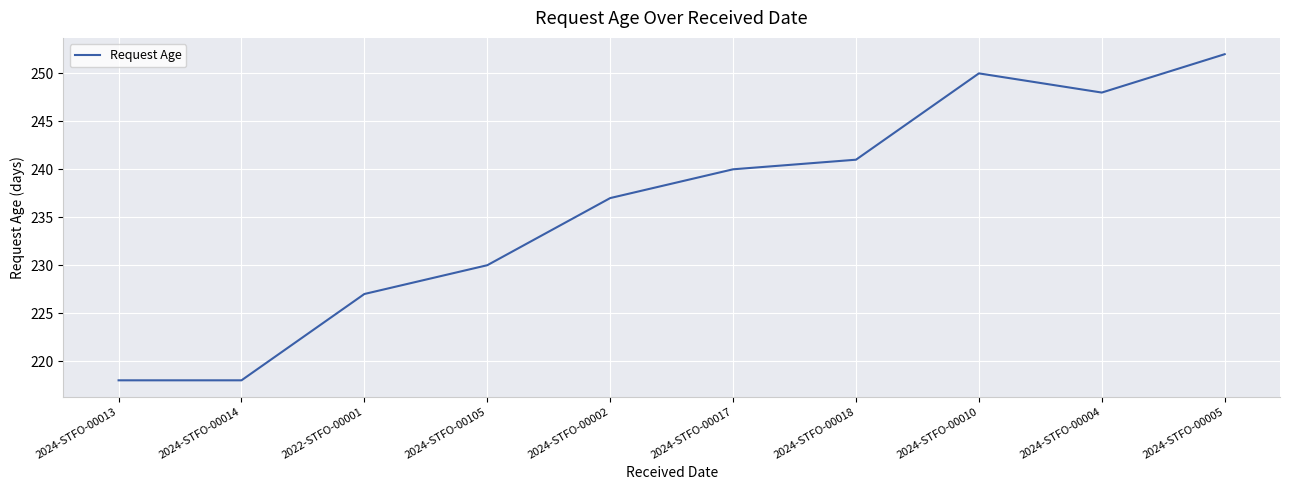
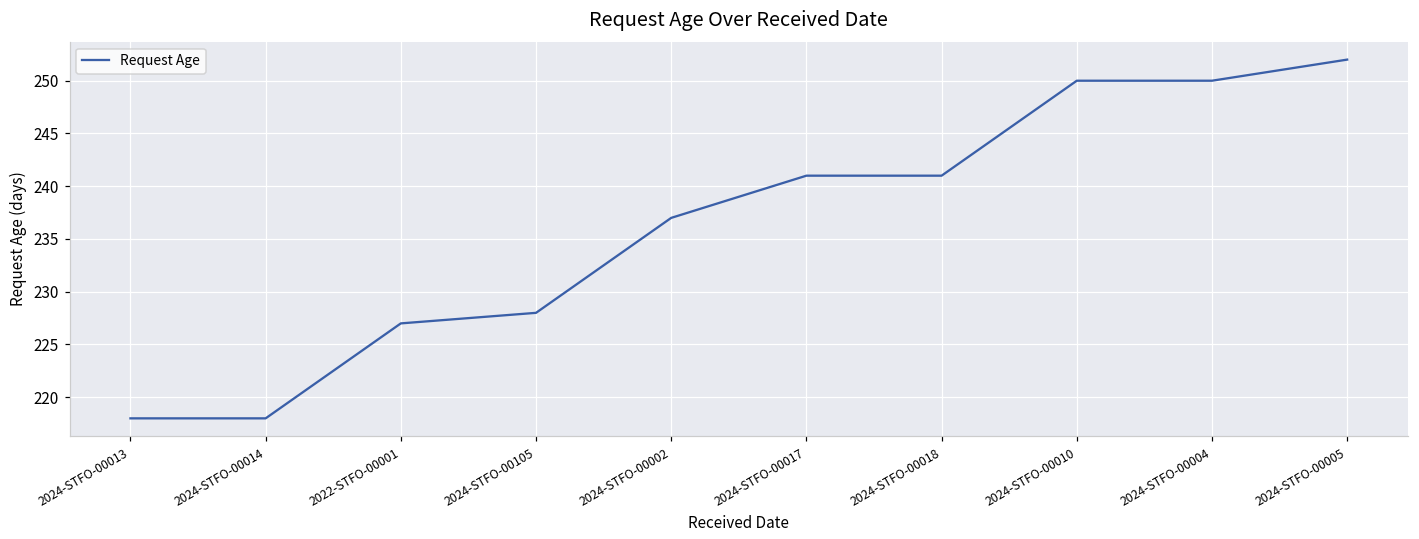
  {
    "2024-STFO-00013": 218,
    "2024-STFO-00014": 218,
    "2022-STFO-00001": 227,
-   "2024-STFO-00105": 230,
+   "2024-STFO-00105": 228,
    "2024-STFO-00002": 237,
-   "2024-STFO-00017": 240,
+   "2024-STFO-00017": 241,
    "2024-STFO-00018": 241,
    "2024-STFO-00010": 250,
-   "2024-STFO-00004": 248,
+   "2024-STFO-00004": 250,
    "2024-STFO-00005": 252
  }
